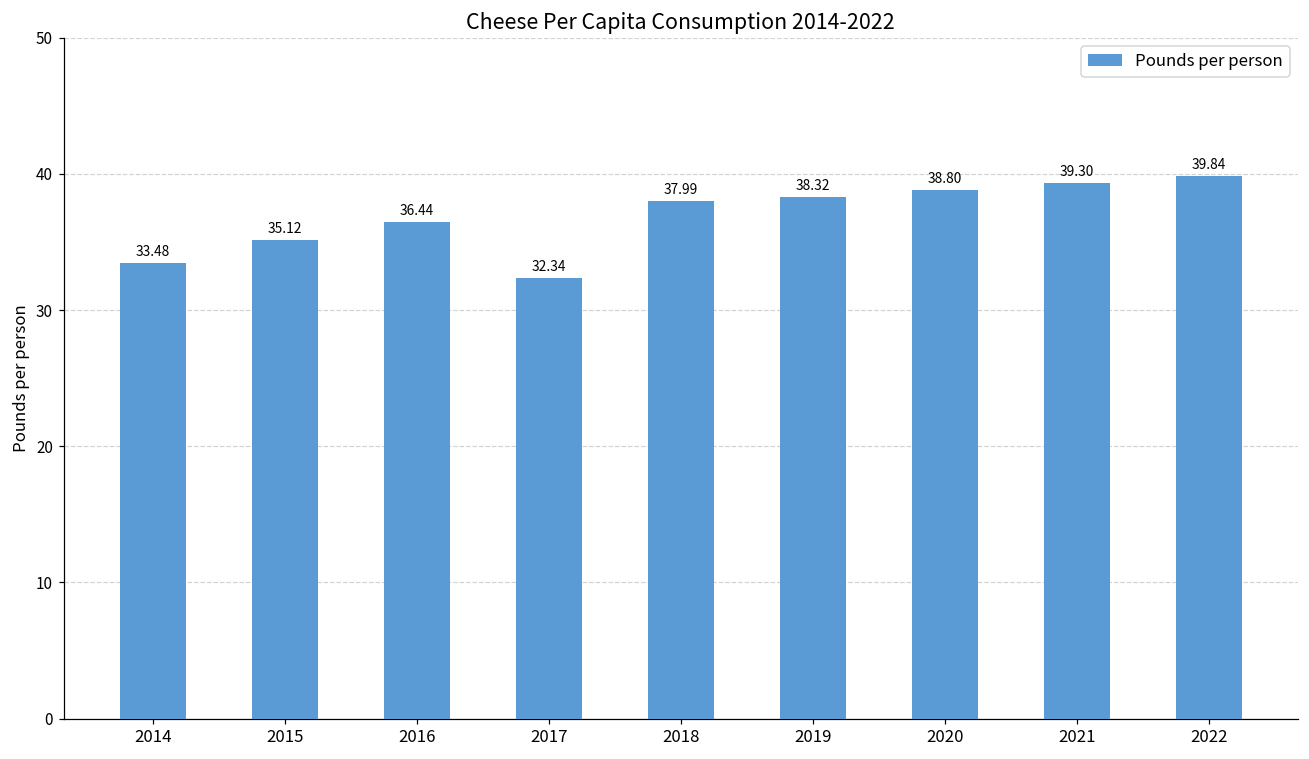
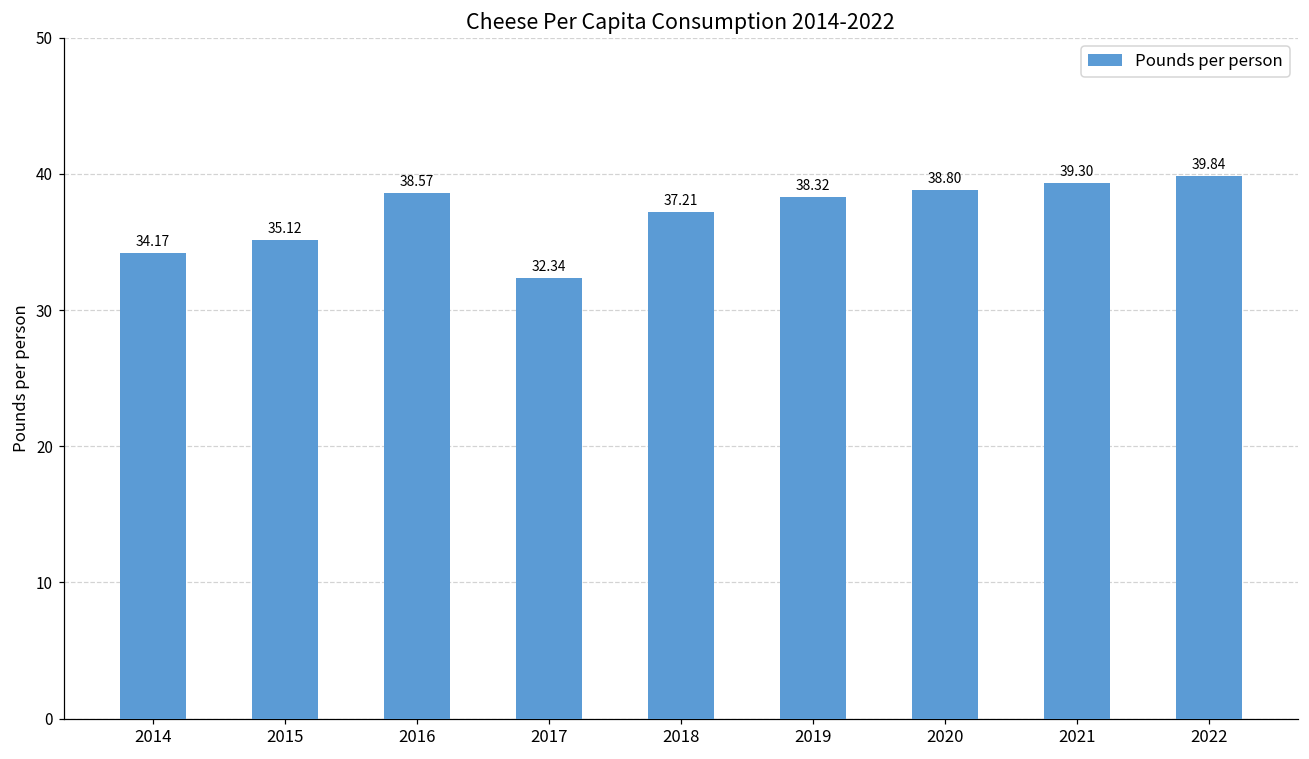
  {
-   "2014": 33.48,
+   "2014": 34.17,
    "2015": 35.12,
-   "2016": 36.44,
+   "2016": 38.57,
    "2017": 32.34,
-   "2018": 37.99,
+   "2018": 37.21,
    "2019": 38.32,
    "2020": 38.80,
    "2021": 39.30,
    "2022": 39.84
  }
